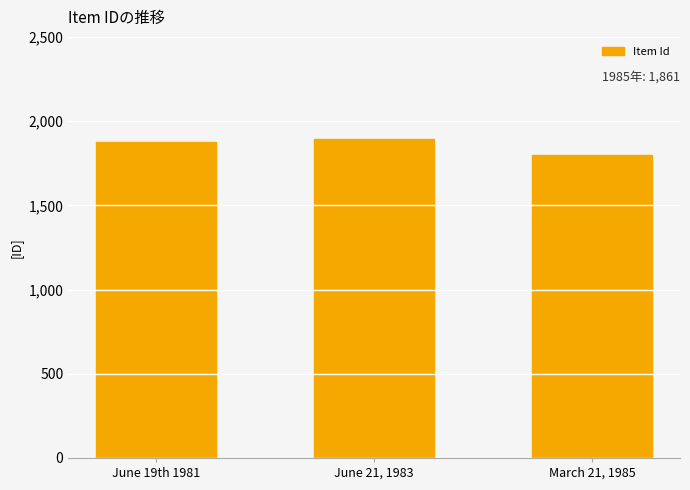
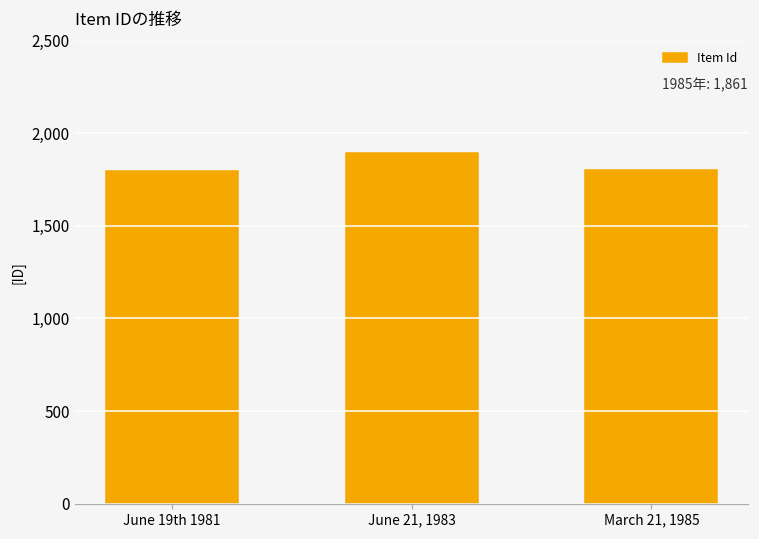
  {
-   "June 19th 1981": "1,880",
+   "June 19th 1981": "1,790",
    "June 21, 1983": "1,900",
    "March 21, 1985": "1,800"
  }
